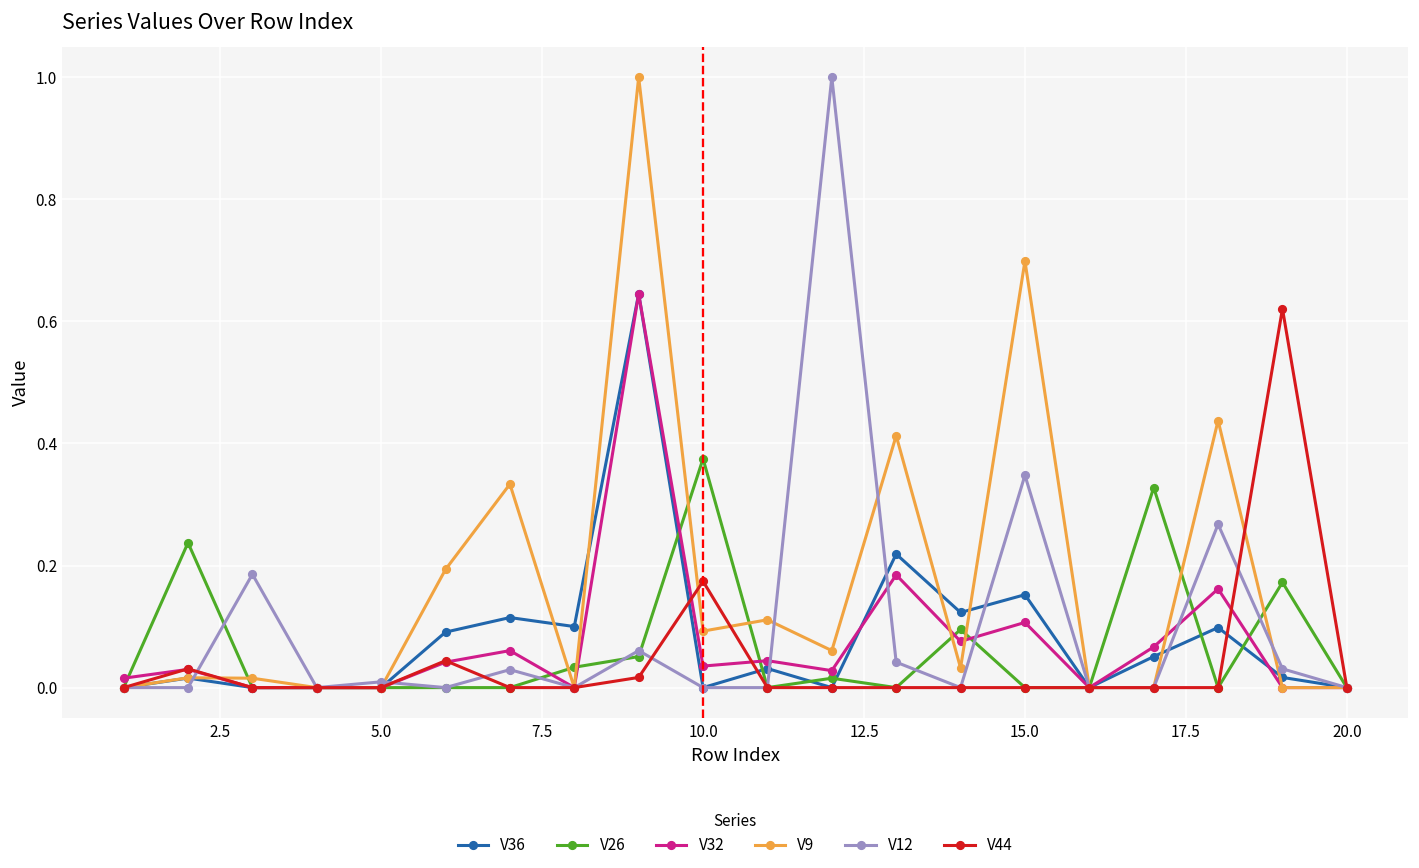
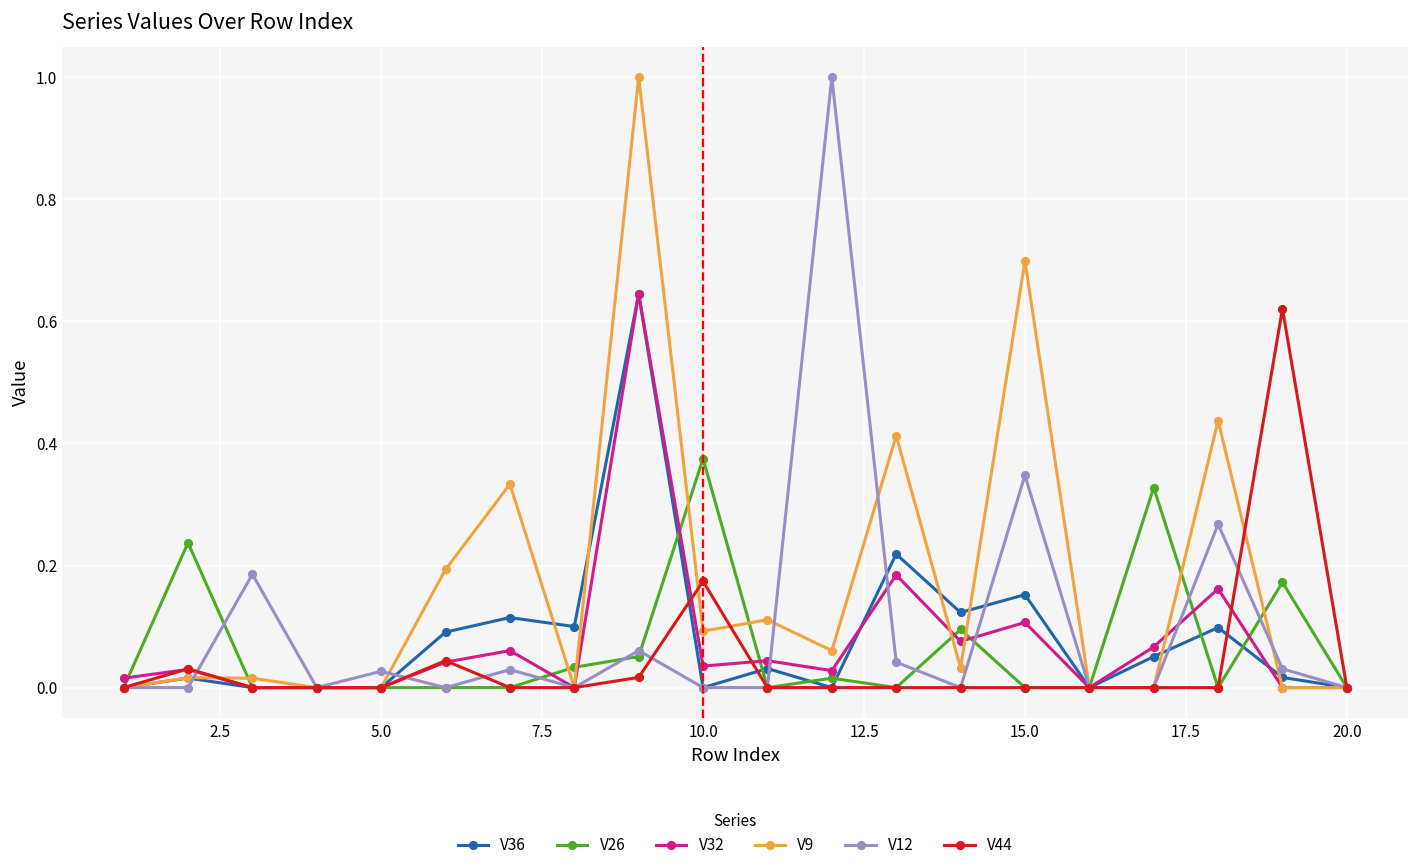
  {
    "V36": {
      "15.0": 0.15
    },
    "V26": {
      "10.0": 0.37
    },
    "V32": {
      "10.0": 0.04,
      "15.0": 0.11
    },
    "V9": {
      "10.0": 0.09,
      "15.0": 0.70
    },
    "V12": {
-     "5.0": 0.01,
+     "5.0": 0.03,
      "15.0": 0.35
    },
    "V44": {
      "10.0": 0.17
    }
  }
